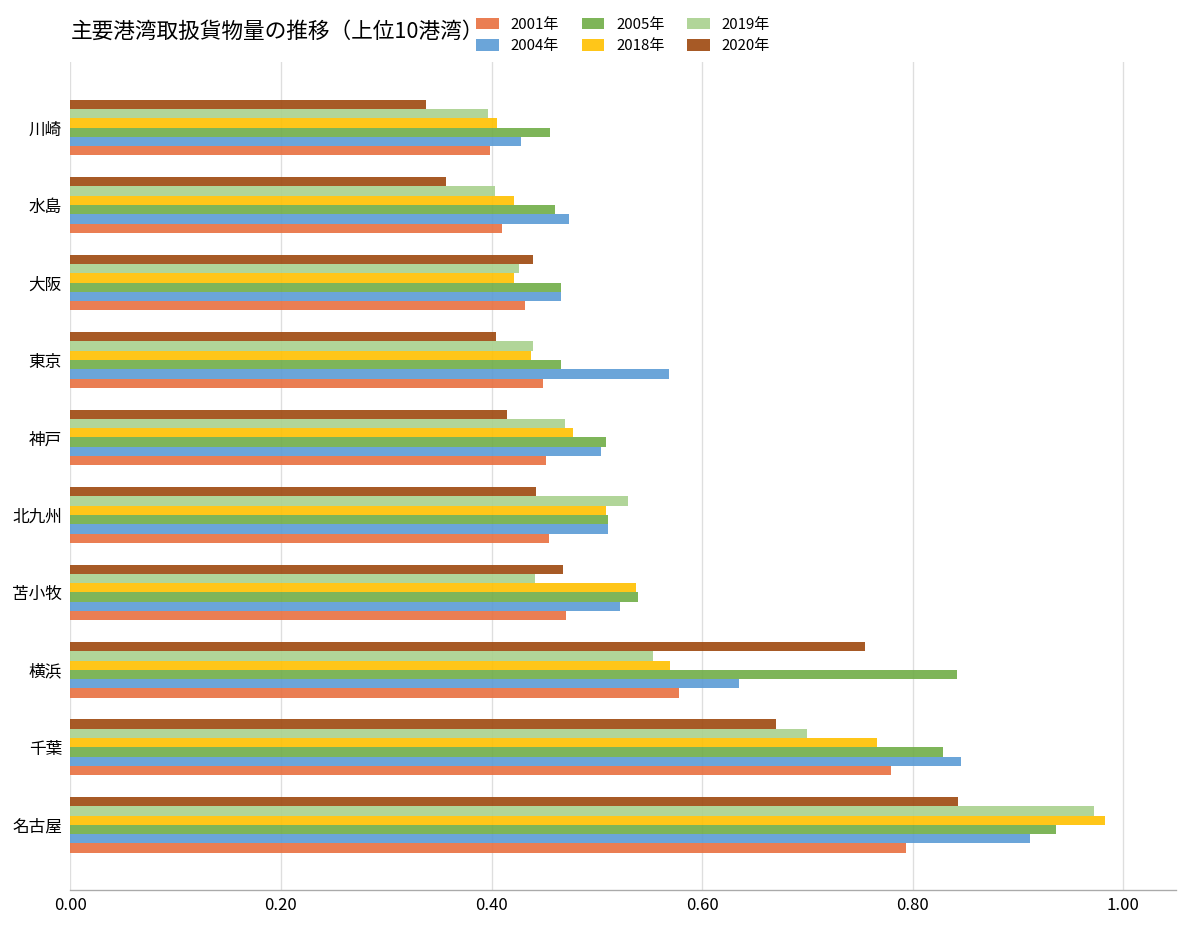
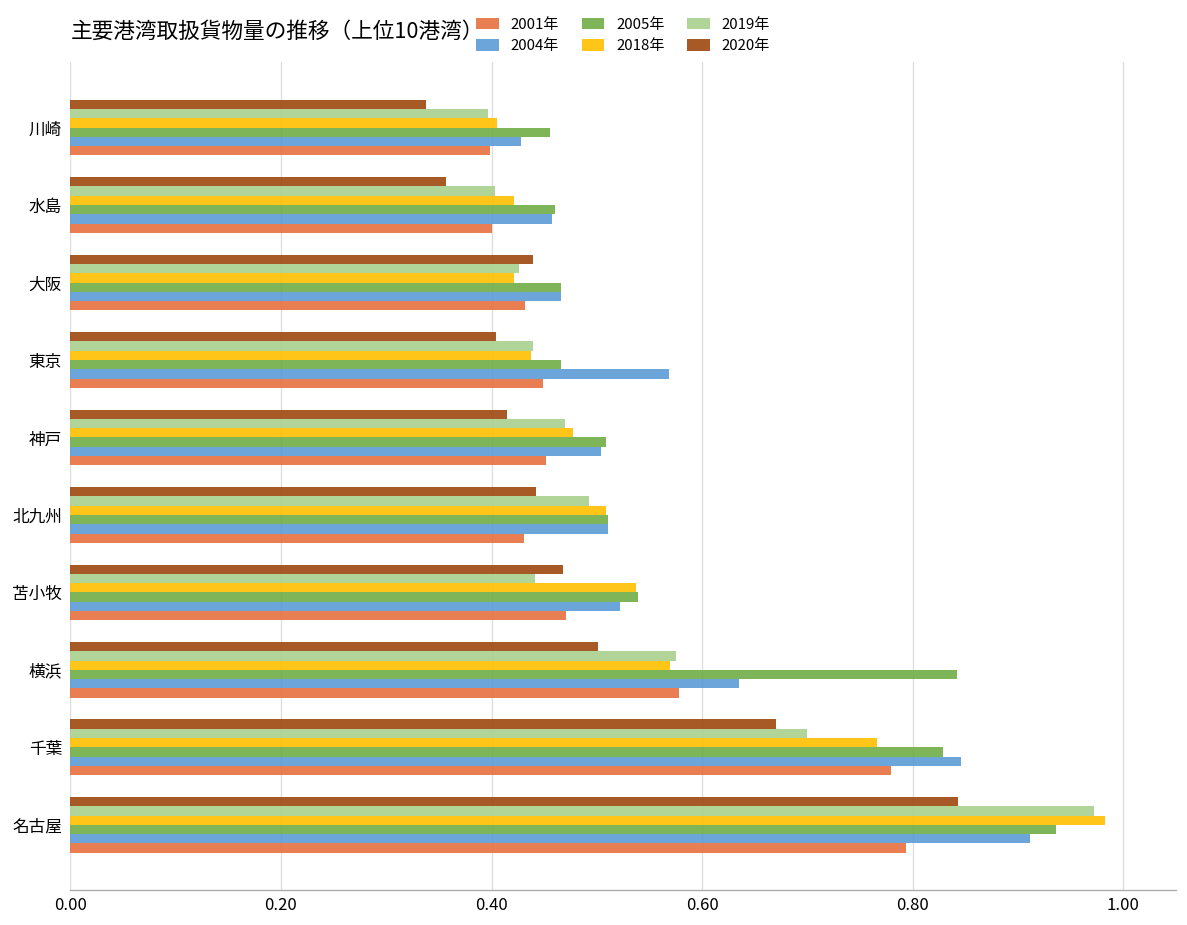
  {
    "2001年": {
      "川崎": 0.40,
-     "水島": 0.41,
+     "水島": 0.40,
      "大阪": 0.43,
      "東京": 0.45,
      "神戸": 0.45,
-     "北九州": 0.45,
+     "北九州": 0.43,
      "苫小牧": 0.47,
      "横浜": 0.58,
      "千葉": 0.78,
      "名古屋": 0.79
    },
    "2004年": {
      "川崎": 0.43,
-     "水島": 0.47,
+     "水島": 0.46,
      "大阪": 0.47,
      "東京": 0.57,
      "神戸": 0.50,
      "北九州": 0.51,
      "苫小牧": 0.52,
      "横浜": 0.63,
      "千葉": 0.85,
      "名古屋": 0.91
    },
    "2005年": {
      "川崎": 0.46,
      "水島": 0.46,
      "大阪": 0.47,
      "東京": 0.47,
      "神戸": 0.51,
      "北九州": 0.51,
      "苫小牧": 0.54,
      "横浜": 0.84,
      "千葉": 0.83,
      "名古屋": 0.94
    },
    "2018年": {
      "川崎": 0.41,
      "水島": 0.42,
      "大阪": 0.42,
      "東京": 0.44,
      "神戸": 0.48,
      "北九州": 0.51,
      "苫小牧": 0.54,
      "横浜": 0.57,
      "千葉": 0.77,
      "名古屋": 0.98
    },
    "2019年": {
      "川崎": 0.40,
      "水島": 0.40,
      "大阪": 0.43,
      "東京": 0.44,
      "神戸": 0.47,
-     "北九州": 0.53,
+     "北九州": 0.49,
      "苫小牧": 0.44,
-     "横浜": 0.55,
+     "横浜": 0.57,
      "千葉": 0.70,
      "名古屋": 0.97
    },
    "2020年": {
      "川崎": 0.34,
      "水島": 0.36,
      "大阪": 0.44,
      "東京": 0.40,
      "神戸": 0.41,
      "北九州": 0.44,
      "苫小牧": 0.47,
-     "横浜": 0.75,
+     "横浜": 0.50,
      "千葉": 0.67,
      "名古屋": 0.84
    }
  }
